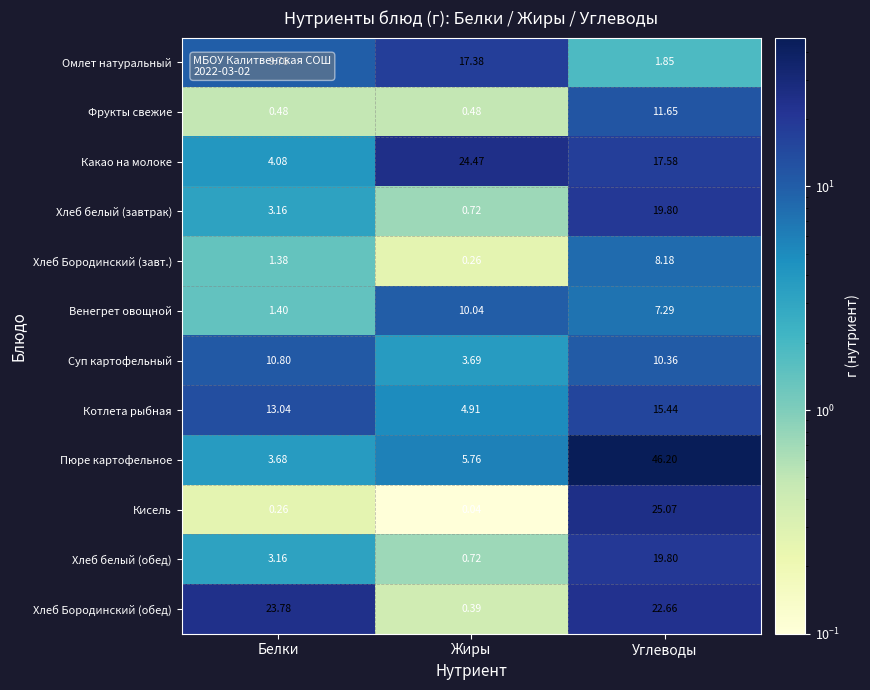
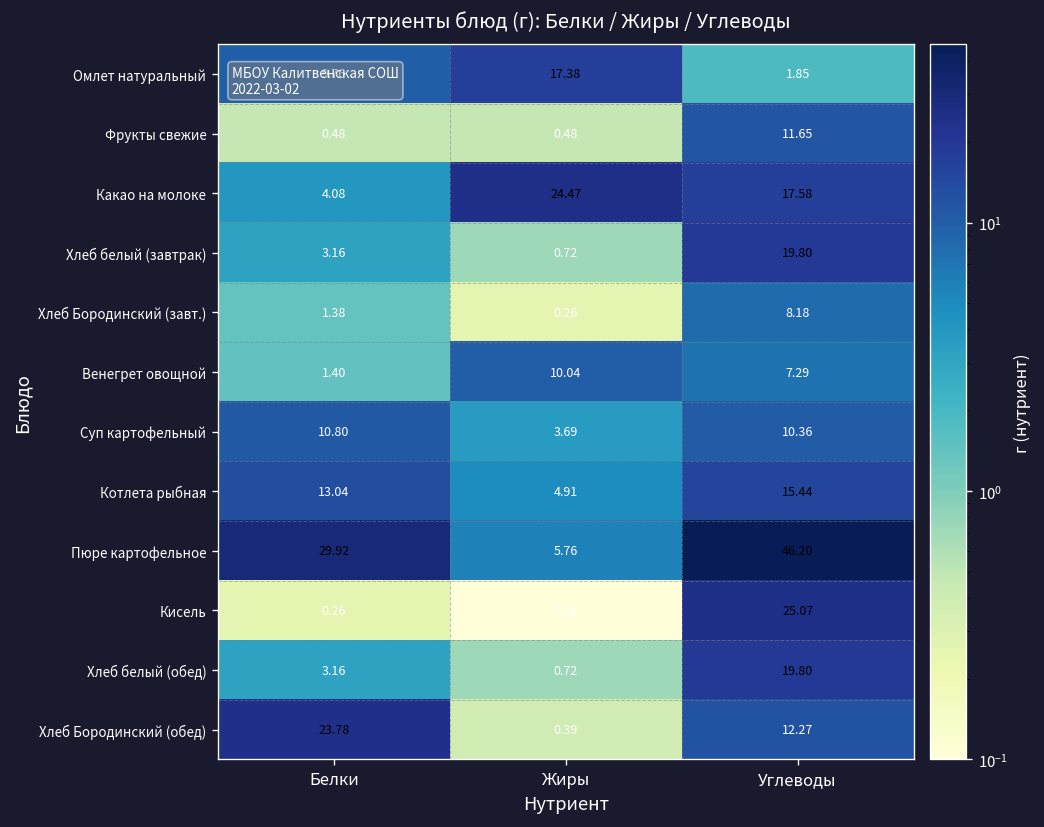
  {
    "Омлет натуральный": {
      "Жиры": 17.38,
      "Углеводы": 1.85
    },
    "Фрукты свежие": {
      "Белки": 0.48,
      "Жиры": 0.48,
      "Углеводы": 11.65
    },
    "Какао на молоке": {
      "Белки": 4.08,
      "Жиры": 24.47,
      "Углеводы": 17.58
    },
    "Хлеб белый (завтрак)": {
      "Белки": 3.16,
      "Жиры": 0.72,
      "Углеводы": 19.80
    },
    "Хлеб Бородинский (завт.)": {
      "Белки": 1.38,
      "Жиры": 0.26,
      "Углеводы": 8.18
    },
    "Венегрет овощной": {
      "Белки": 1.40,
      "Жиры": 10.04,
      "Углеводы": 7.29
    },
    "Суп картофельный": {
      "Белки": 10.80,
      "Жиры": 3.69,
      "Углеводы": 10.36
    },
    "Котлета рыбная": {
      "Белки": 13.04,
      "Жиры": 4.91,
      "Углеводы": 15.44
    },
    "Пюре картофельное": {
-     "Белки": 3.68,
+     "Белки": 29.92,
      "Жиры": 5.76,
      "Углеводы": 46.20
    },
    "Кисель": {
      "Белки": 0.26,
      "Углеводы": 25.07
    },
    "Хлеб белый (обед)": {
      "Белки": 3.16,
      "Жиры": 0.72,
      "Углеводы": 19.80
    },
    "Хлеб Бородинский (обед)": {
      "Белки": 23.78,
      "Жиры": 0.39,
-     "Углеводы": 22.66
+     "Углеводы": 12.27
    }
  }
